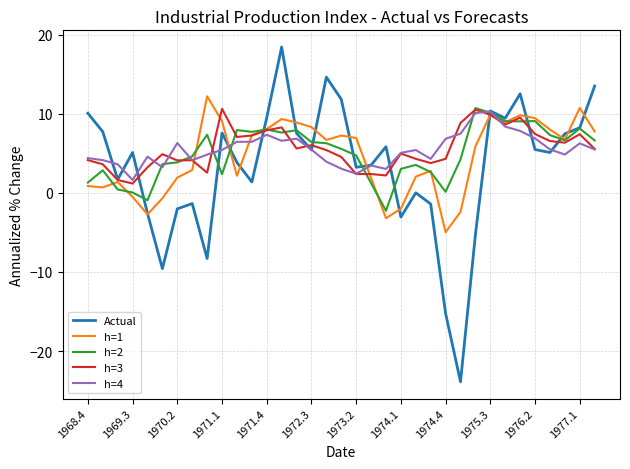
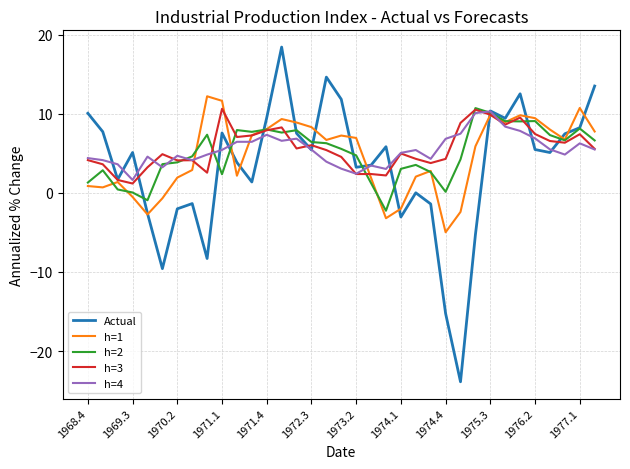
  {
    "Actual": {
      "1968.4": 10,
      "1969.3": 5,
      "1970.2": -2,
      "1971.1": 8,
      "1971.4": 9,
      "1973.2": 3,
      "1974.1": -3,
      "1974.4": -15,
      "1976.2": 5
    },
    "h=1": {
      "1968.4": 1,
      "1969.3": -1,
      "1970.2": 2,
-     "1971.1": 9,
+     "1971.1": 12,
      "1972.3": 8,
      "1973.2": 7,
      "1974.1": -2,
      "1974.4": -5,
      "1976.2": 9,
      "1977.1": 11
    },
    "h=2": {
      "1968.4": 1,
      "1969.3": 0,
      "1971.1": 2,
      "1972.3": 6,
      "1973.2": 5,
      "1974.1": 3,
      "1974.4": 0,
      "1976.2": 9
    },
    "h=3": {
      "1969.3": 1,
      "1971.1": 11,
      "1972.3": 6,
      "1974.4": 4,
      "1976.2": 7,
      "1977.1": 7
    },
    "h=4": {
      "1969.3": 2,
-     "1970.2": 6,
+     "1970.2": 5,
      "1971.1": 5,
      "1971.4": 7,
      "1974.4": 7,
      "1976.2": 7,
      "1977.1": 6
    }
  }
